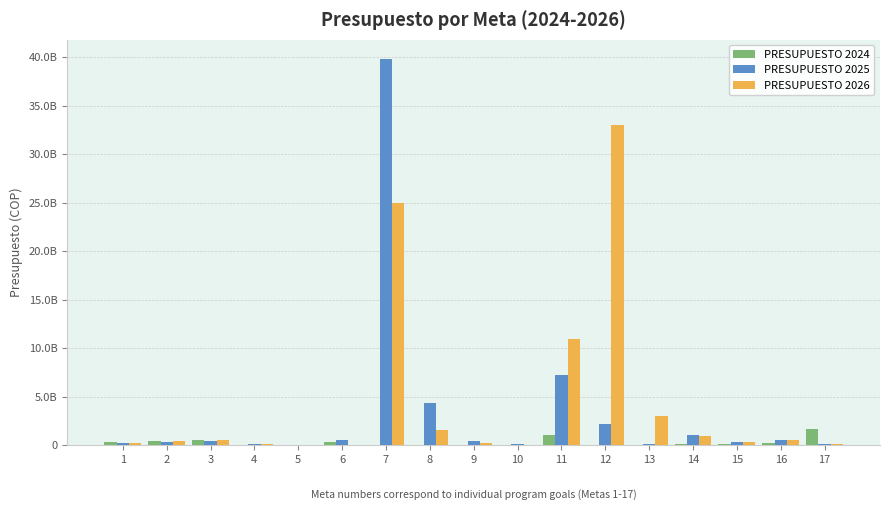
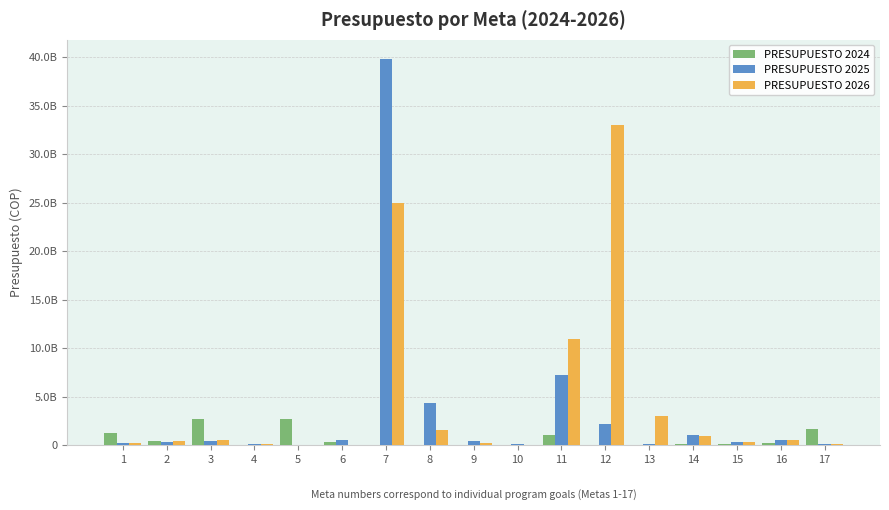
  {
    "PRESUPUESTO 2024": {
-     "1": 0,
+     "1": 1000000000,
      "2": 0,
-     "3": 0,
-     "5": 0,
+     "3": 3000000000,
+     "5": 3000000000,
      "6": 0,
      "8": 0,
      "9": 0,
      "10": 0,
      "11": 1000000000,
      "12": 0,
      "16": 0,
      "17": 2000000000
    },
    "PRESUPUESTO 2025": {
      "2": 0,
      "3": 0,
      "5": 0,
      "6": 1000000000,
      "7": 40000000000,
      "8": 4000000000,
      "9": 0,
      "11": 7000000000,
      "12": 2000000000,
      "14": 1000000000,
      "15": 0,
      "16": 1000000000
    },
    "PRESUPUESTO 2026": {
      "2": 0,
      "3": 0,
      "5": 0,
      "6": 0,
      "7": 25000000000,
      "8": 2000000000,
      "10": 0,
      "11": 11000000000,
      "12": 33000000000,
      "13": 3000000000,
      "14": 1000000000,
      "15": 0,
      "16": 1000000000
    }
  }
